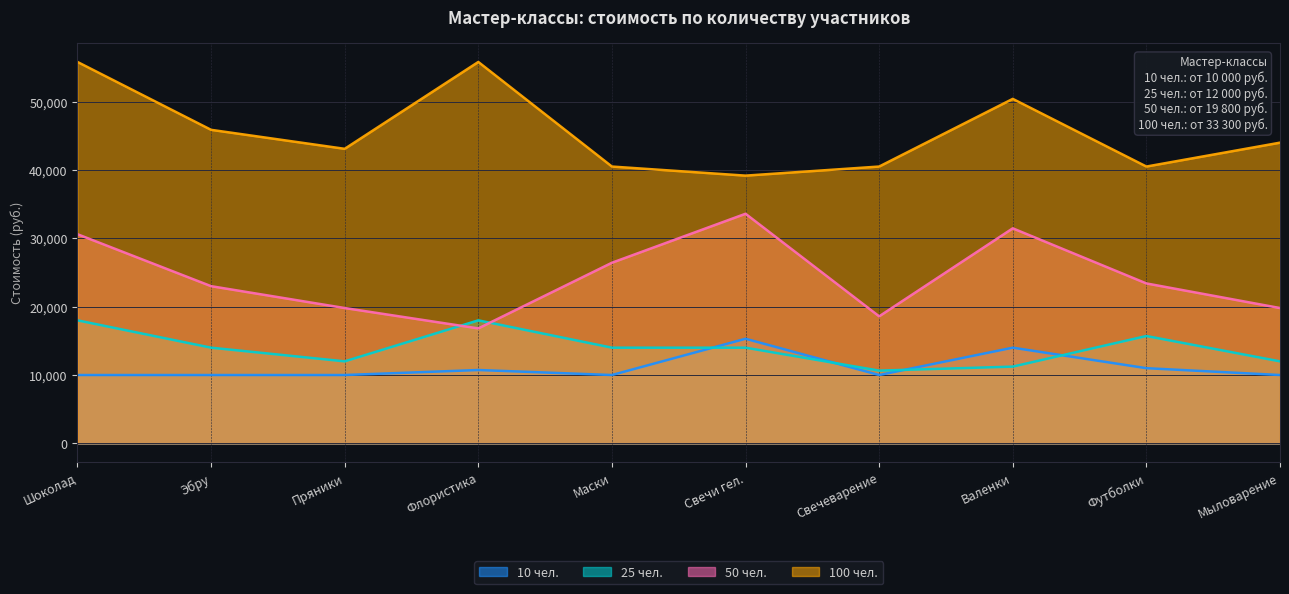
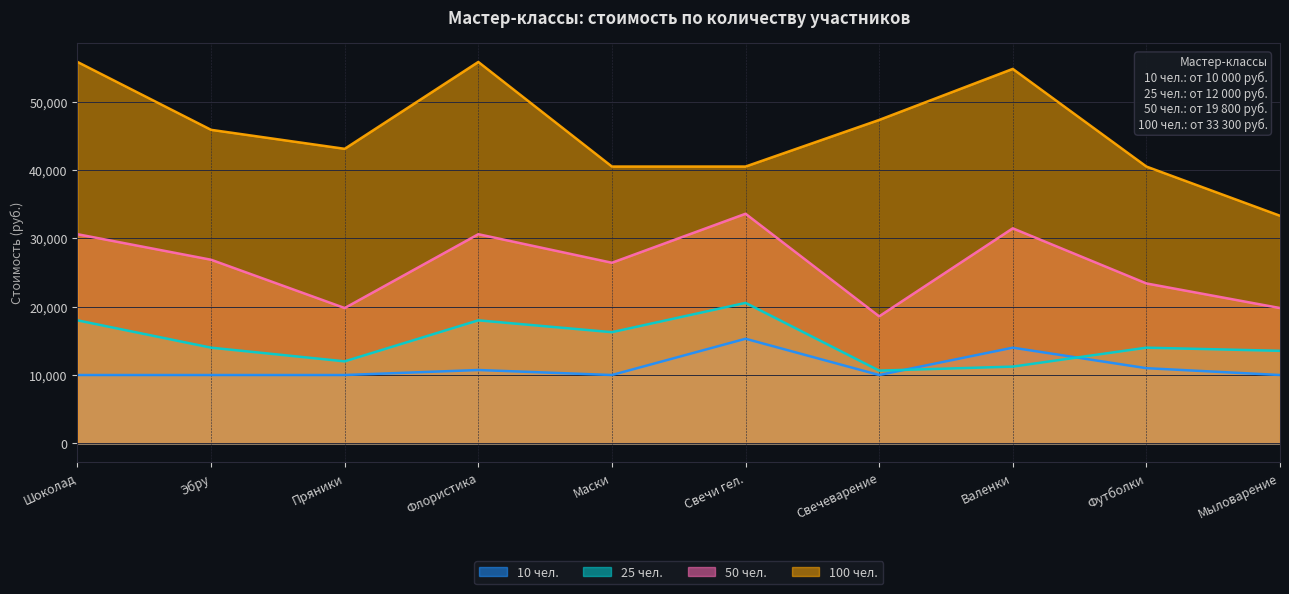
  {
    "10 чел.": {
      "Шоколад": "10,000",
      "Эбру": "10,000",
      "Пряники": "10,000",
      "Флористика": "11,000",
      "Маски": "10,000",
      "Свечи гел.": "15,000",
      "Свечеварение": "10,000",
      "Валенки": "14,000",
      "Футболки": "11,000",
      "Мыловарение": "10,000"
    },
    "25 чел.": {
      "Шоколад": "18,000",
      "Эбру": "14,000",
      "Пряники": "12,000",
      "Флористика": "18,000",
-     "Маски": "14,000",
-     "Свечи гел.": "14,000",
+     "Маски": "16,000",
+     "Свечи гел.": "21,000",
      "Свечеварение": "11,000",
      "Валенки": "11,000",
-     "Футболки": "16,000",
-     "Мыловарение": "12,000"
+     "Футболки": "14,000",
+     "Мыловарение": "14,000"
    },
    "50 чел.": {
      "Шоколад": "31,000",
-     "Эбру": "23,000",
+     "Эбру": "27,000",
      "Пряники": "20,000",
-     "Флористика": "17,000",
+     "Флористика": "31,000",
      "Маски": "26,000",
      "Свечи гел.": "34,000",
      "Свечеварение": "19,000",
      "Валенки": "31,000",
      "Футболки": "23,000",
      "Мыловарение": "20,000"
    },
    "100 чел.": {
      "Шоколад": "56,000",
      "Эбру": "46,000",
      "Пряники": "43,000",
      "Флористика": "56,000",
      "Маски": "41,000",
-     "Свечи гел.": "39,000",
-     "Свечеварение": "41,000",
-     "Валенки": "50,000",
+     "Свечи гел.": "41,000",
+     "Свечеварение": "47,000",
+     "Валенки": "55,000",
      "Футболки": "41,000",
-     "Мыловарение": "44,000"
+     "Мыловарение": "33,000"
    }
  }
